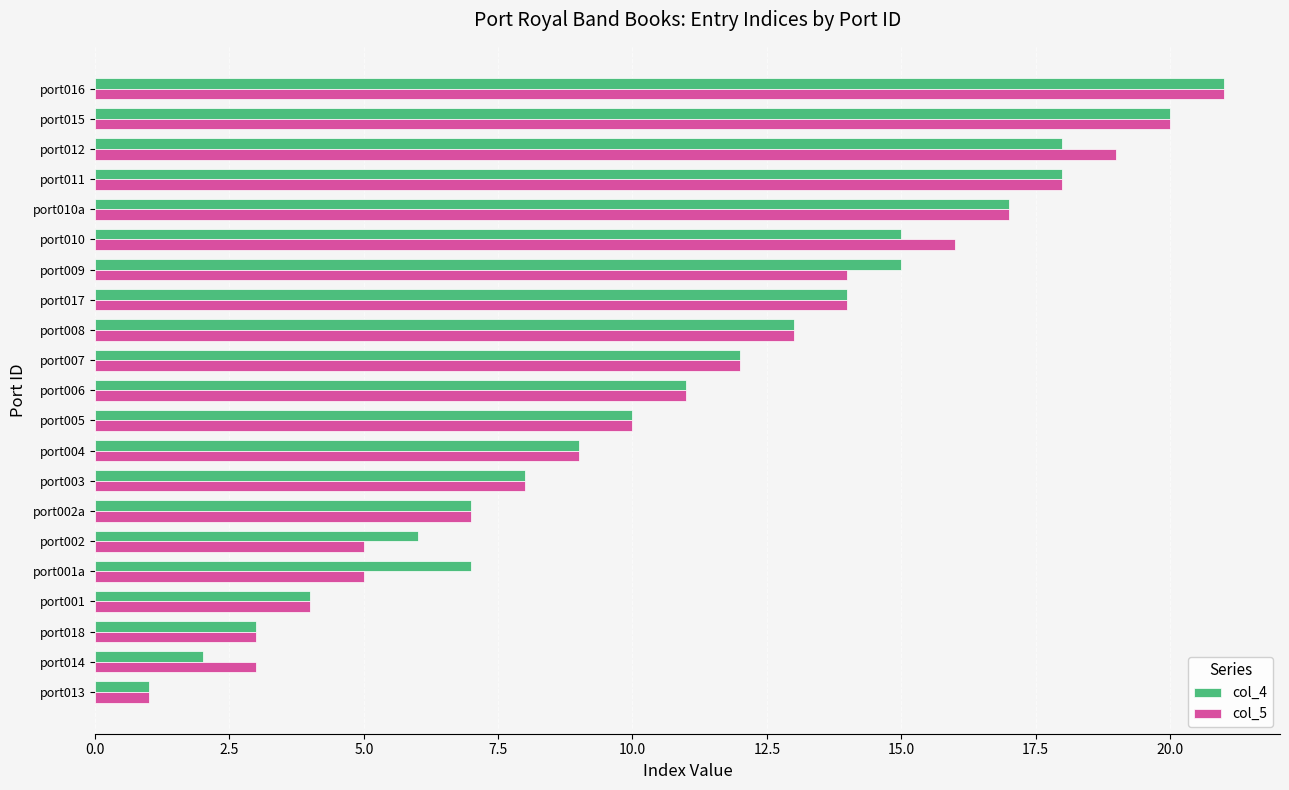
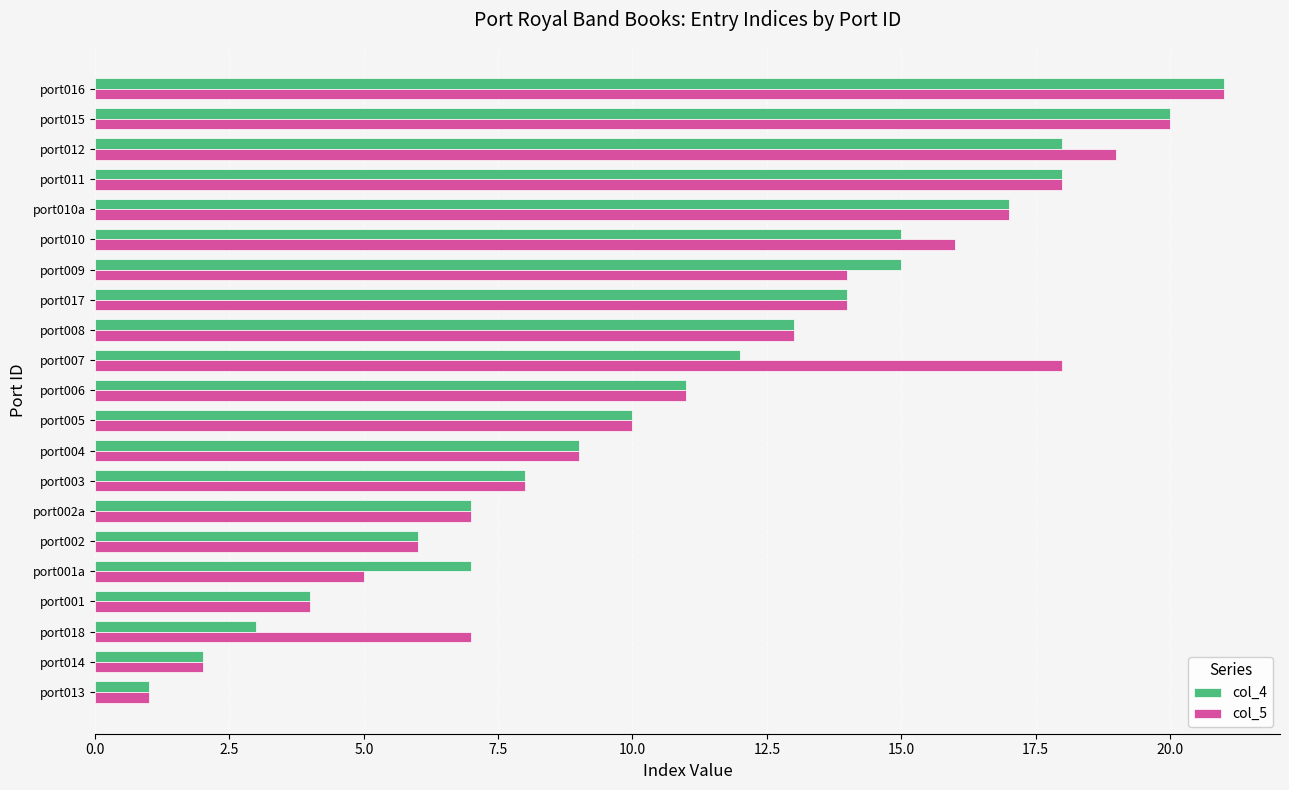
  {
    "col_4": {
      "port016": 21,
      "port015": 20,
      "port012": 18,
      "port011": 18,
      "port010a": 17,
      "port010": 15,
      "port009": 15,
      "port017": 14,
      "port008": 13,
      "port007": 12,
      "port006": 11,
      "port005": 10,
      "port004": 9,
      "port003": 8,
      "port002a": 7,
      "port002": 6,
      "port001a": 7,
      "port001": 4,
      "port018": 3,
      "port014": 2,
      "port013": 1
    },
    "col_5": {
      "port016": 21,
      "port015": 20,
      "port012": 19,
      "port011": 18,
      "port010a": 17,
      "port010": 16,
      "port009": 14,
      "port017": 14,
      "port008": 13,
-     "port007": 12,
+     "port007": 18,
      "port006": 11,
      "port005": 10,
      "port004": 9,
      "port003": 8,
      "port002a": 7,
-     "port002": 5,
+     "port002": 6,
      "port001a": 5,
      "port001": 4,
-     "port018": 3,
-     "port014": 3,
+     "port018": 7,
+     "port014": 2,
      "port013": 1
    }
  }
